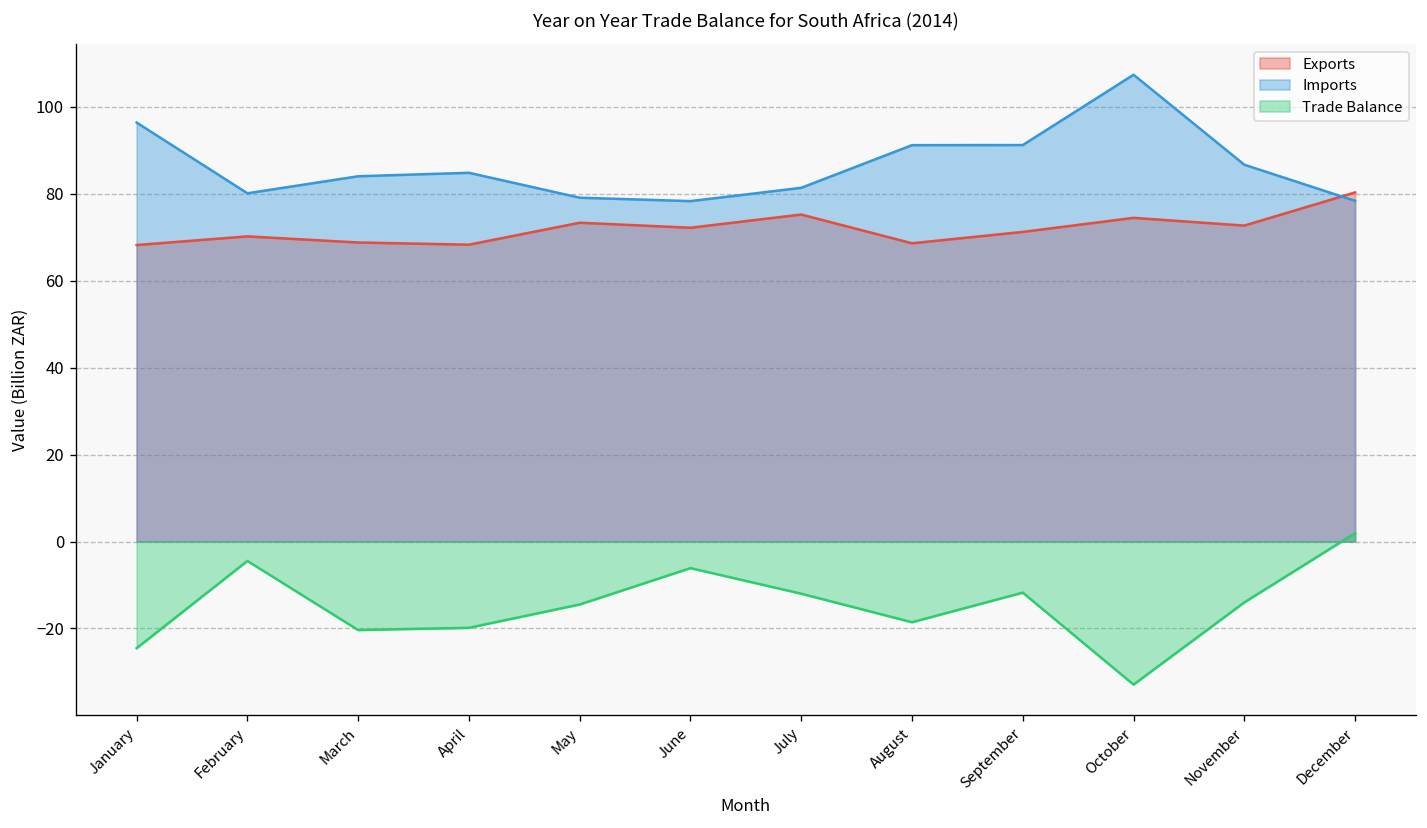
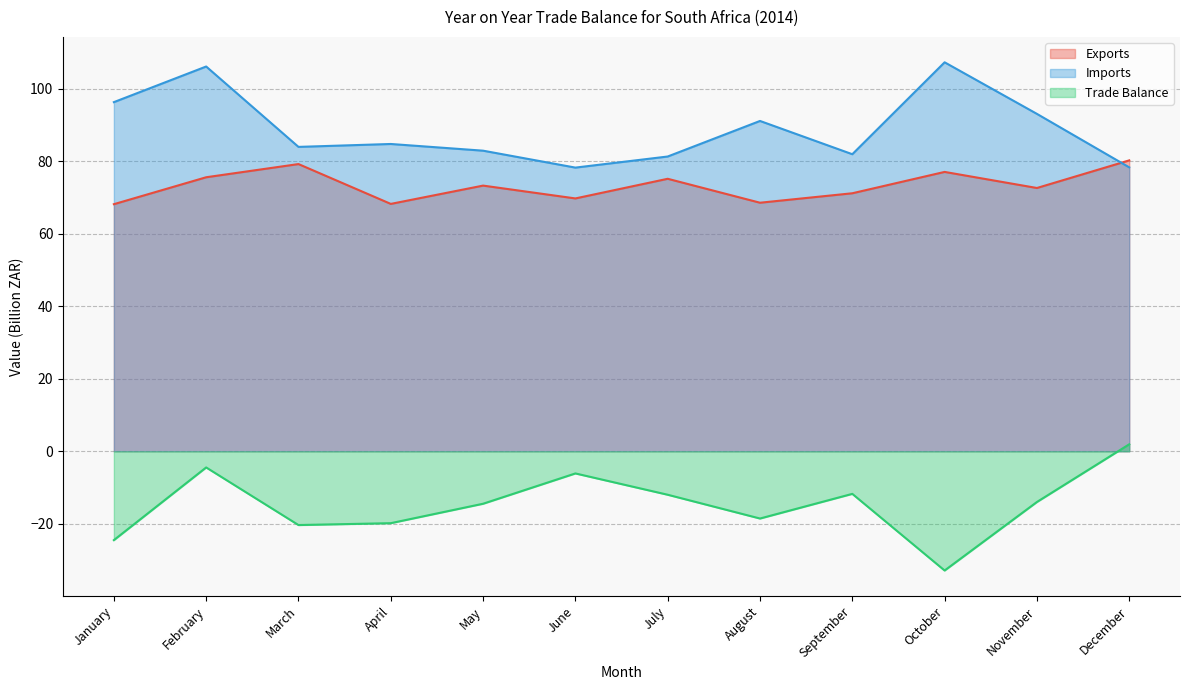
  {
    "Exports": {
      "January": 68,
-     "February": 70,
-     "March": 69,
+     "February": 76,
+     "March": 79,
      "April": 68,
      "May": 73,
-     "June": 72,
+     "June": 70,
      "July": 75,
      "August": 69,
      "September": 71,
-     "October": 74,
+     "October": 77,
      "November": 73,
      "December": 80
    },
    "Imports": {
      "January": 96,
-     "February": 80,
+     "February": 106,
      "March": 84,
      "April": 85,
-     "May": 79,
+     "May": 83,
      "June": 78,
      "July": 81,
      "August": 91,
-     "September": 91,
+     "September": 82,
      "October": 107,
-     "November": 87,
+     "November": 93,
      "December": 78
    }
  }
